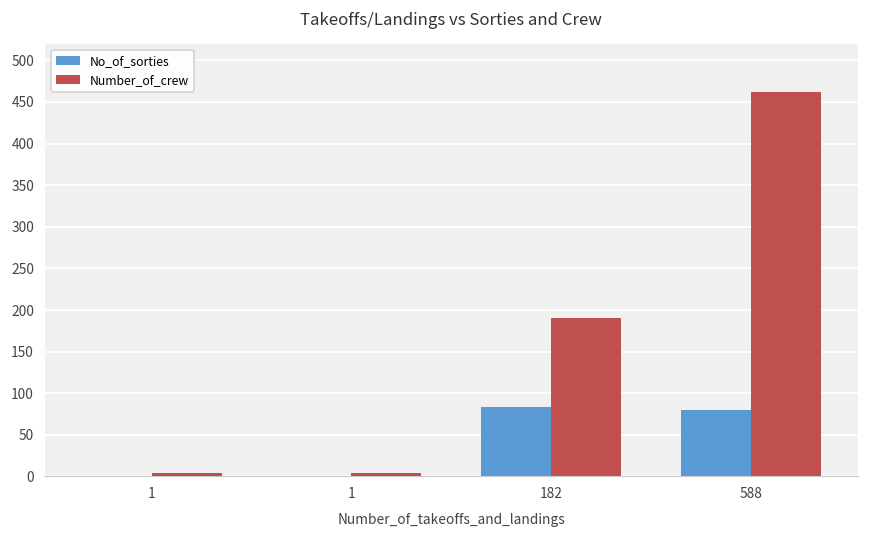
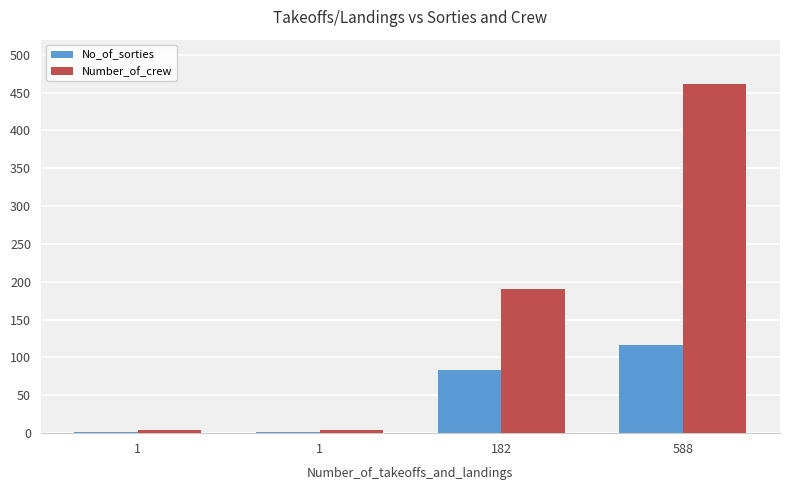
  {
    "No_of_sorties": {
      "182": 80,
-     "588": 80
+     "588": 120
    },
    "Number_of_crew": {
      "182": 190,
      "588": 460
    }
  }
